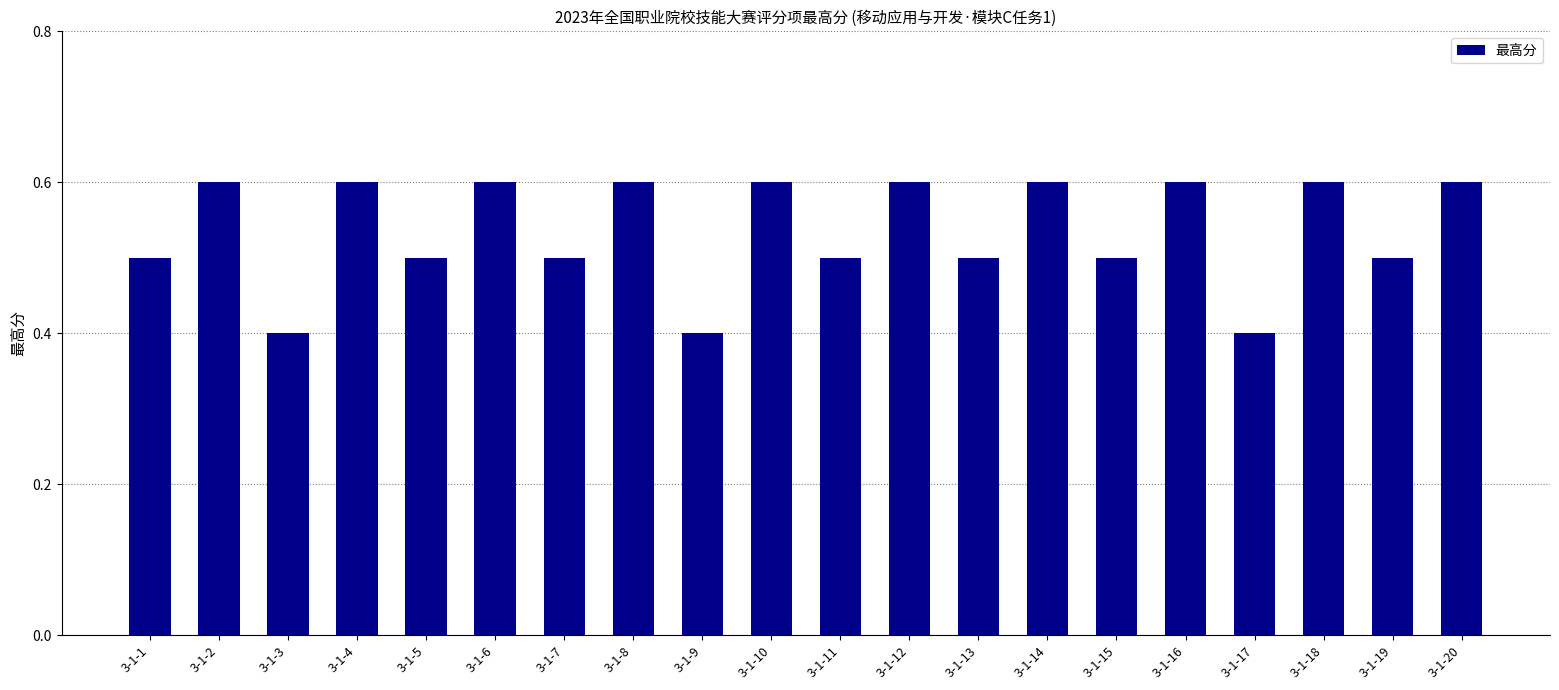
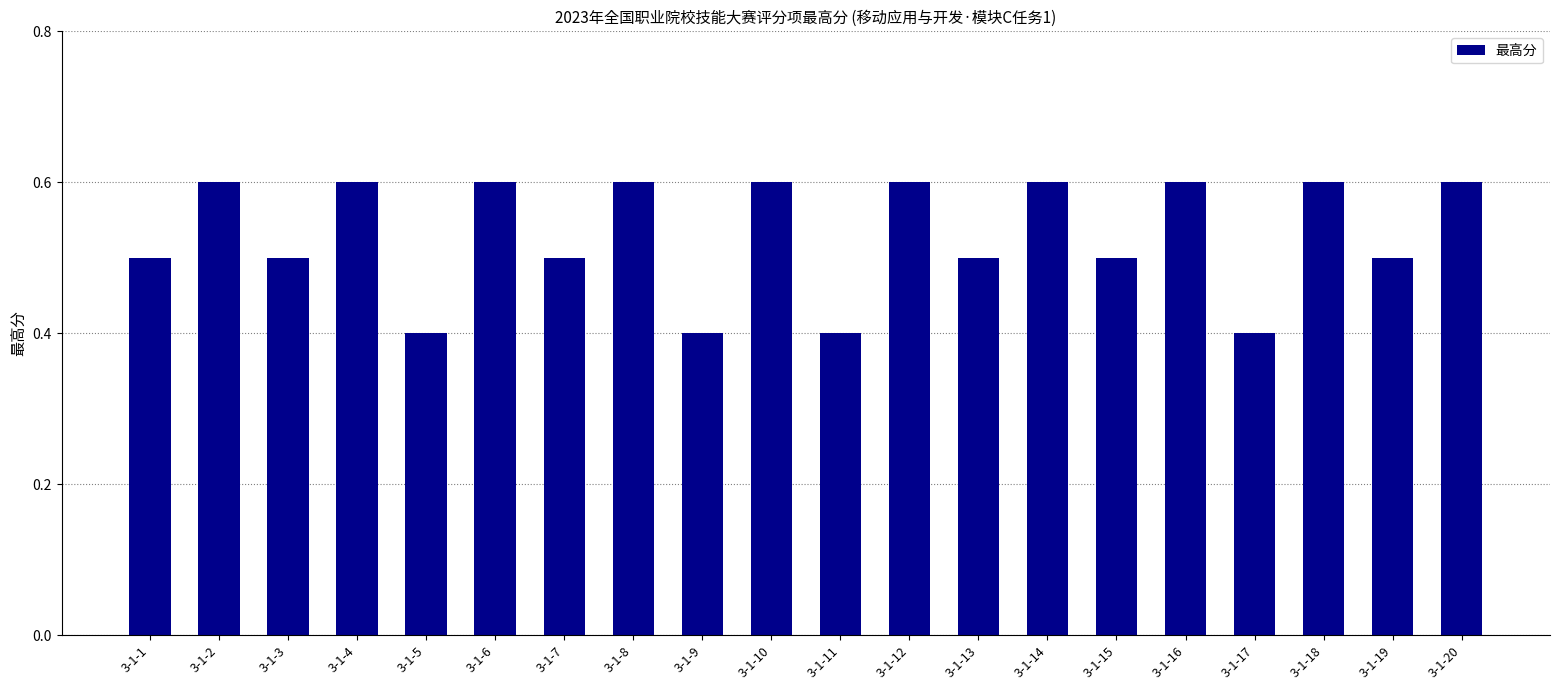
  {
    "3-1-1": 0.5,
    "3-1-2": 0.6,
-   "3-1-3": 0.4,
+   "3-1-3": 0.5,
    "3-1-4": 0.6,
-   "3-1-5": 0.5,
+   "3-1-5": 0.4,
    "3-1-6": 0.6,
    "3-1-7": 0.5,
    "3-1-8": 0.6,
    "3-1-9": 0.4,
    "3-1-10": 0.6,
-   "3-1-11": 0.5,
+   "3-1-11": 0.4,
    "3-1-12": 0.6,
    "3-1-13": 0.5,
    "3-1-14": 0.6,
    "3-1-15": 0.5,
    "3-1-16": 0.6,
    "3-1-17": 0.4,
    "3-1-18": 0.6,
    "3-1-19": 0.5,
    "3-1-20": 0.6
  }
